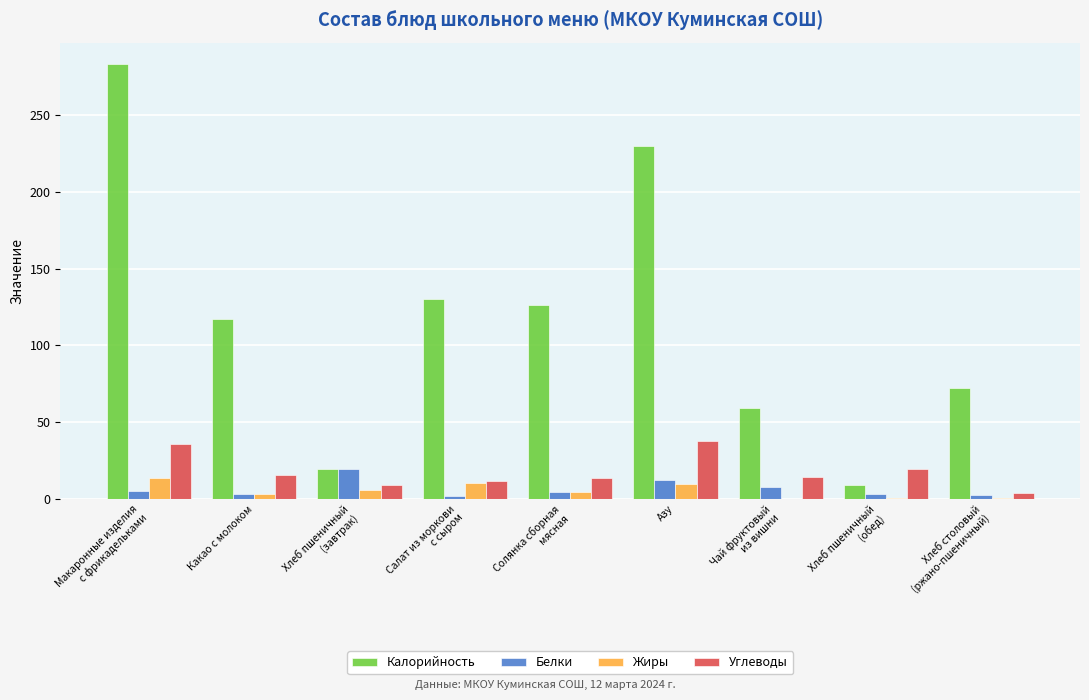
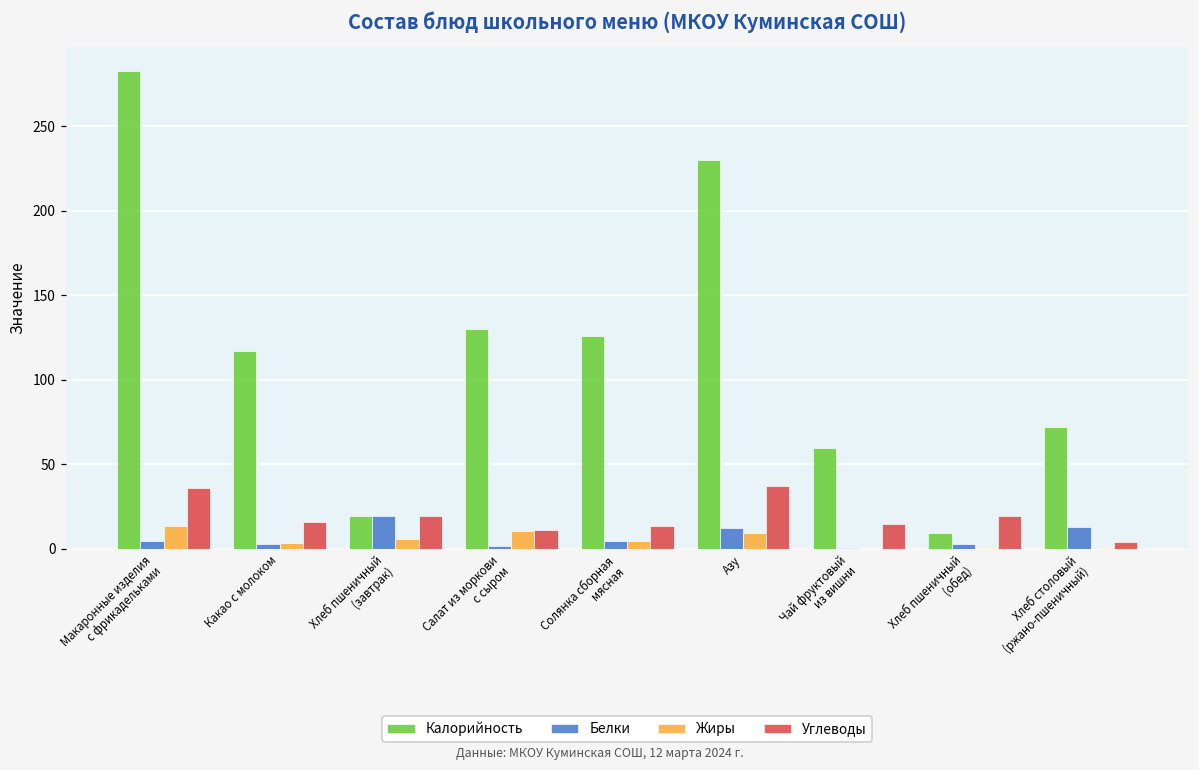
  {
    "Калорийность": {
      "Макаронные изделия с фрикадельками": 283,
      "Какао с молоком": 117,
      "Хлеб пшеничный (завтрак)": 20,
      "Салат из моркови с сыром": 130,
      "Солянка сборная мясная": 126,
      "Азу": 230,
      "Чай фруктовый из вишни": 59,
      "Хлеб пшеничный (обед)": 9,
      "Хлеб столовый (ржано-пшеничный)": 72
    },
    "Белки": {
      "Макаронные изделия с фрикадельками": 5,
      "Какао с молоком": 3,
      "Хлеб пшеничный (завтрак)": 20,
      "Салат из моркови с сыром": 2,
      "Солянка сборная мясная": 4,
      "Азу": 13,
-     "Чай фруктовый из вишни": 8,
+     "Чай фруктовый из вишни": 0,
      "Хлеб пшеничный (обед)": 3,
-     "Хлеб столовый (ржано-пшеничный)": 3
+     "Хлеб столовый (ржано-пшеничный)": 13
    },
    "Жиры": {
      "Макаронные изделия с фрикадельками": 14,
      "Какао с молоком": 3,
      "Хлеб пшеничный (завтрак)": 6,
      "Салат из моркови с сыром": 10,
      "Солянка сборная мясная": 4,
      "Азу": 9
    },
    "Углеводы": {
      "Макаронные изделия с фрикадельками": 36,
      "Какао с молоком": 16,
-     "Хлеб пшеничный (завтрак)": 9,
+     "Хлеб пшеничный (завтрак)": 19,
      "Салат из моркови с сыром": 11,
      "Солянка сборная мясная": 14,
      "Азу": 37,
      "Чай фруктовый из вишни": 15,
      "Хлеб пшеничный (обед)": 19,
      "Хлеб столовый (ржано-пшеничный)": 4
    }
  }
